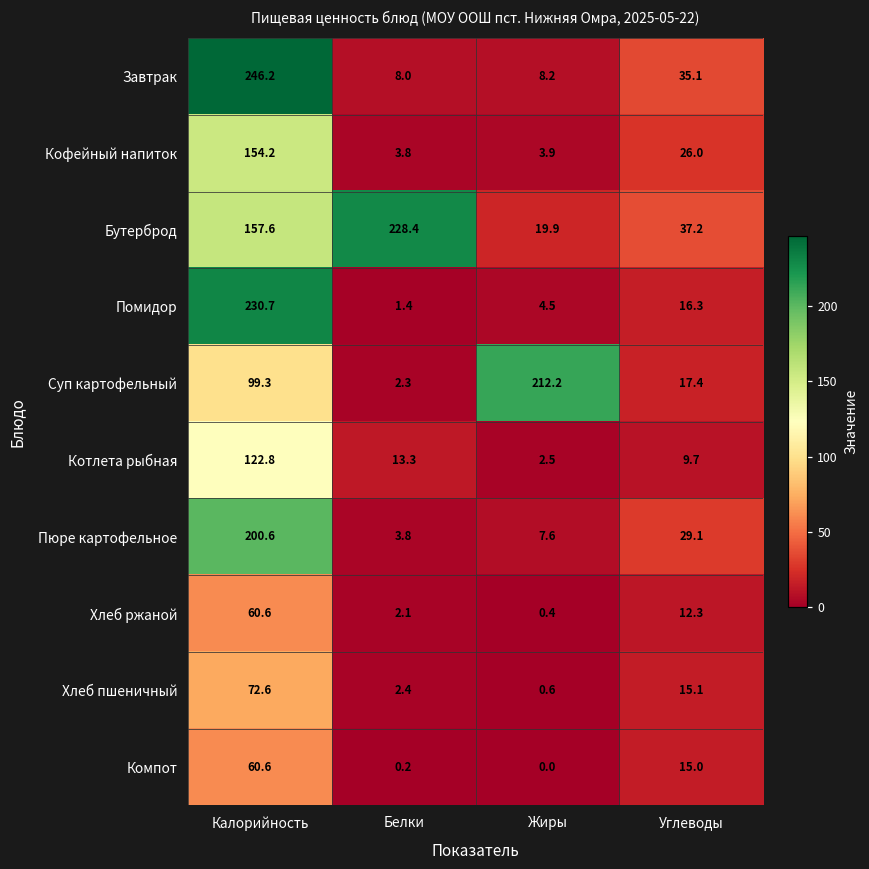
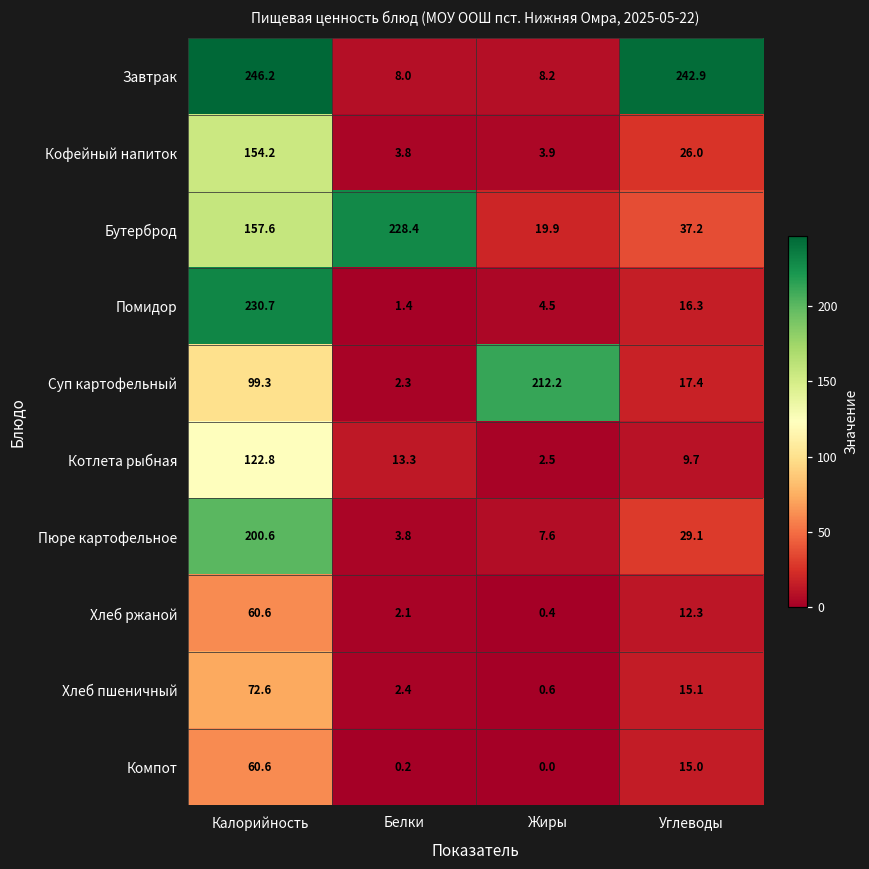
  {
    "Завтрак": {
      "Калорийность": 246.2,
      "Белки": 8.0,
      "Жиры": 8.2,
-     "Углеводы": 35.1
+     "Углеводы": 242.9
    },
    "Кофейный напиток": {
      "Калорийность": 154.2,
      "Белки": 3.8,
      "Жиры": 3.9,
      "Углеводы": 26.0
    },
    "Бутерброд": {
      "Калорийность": 157.6,
      "Белки": 228.4,
      "Жиры": 19.9,
      "Углеводы": 37.2
    },
    "Помидор": {
      "Калорийность": 230.7,
      "Белки": 1.4,
      "Жиры": 4.5,
      "Углеводы": 16.3
    },
    "Суп картофельный": {
      "Калорийность": 99.3,
      "Белки": 2.3,
      "Жиры": 212.2,
      "Углеводы": 17.4
    },
    "Котлета рыбная": {
      "Калорийность": 122.8,
      "Белки": 13.3,
      "Жиры": 2.5,
      "Углеводы": 9.7
    },
    "Пюре картофельное": {
      "Калорийность": 200.6,
      "Белки": 3.8,
      "Жиры": 7.6,
      "Углеводы": 29.1
    },
    "Хлеб ржаной": {
      "Калорийность": 60.6,
      "Белки": 2.1,
      "Жиры": 0.4,
      "Углеводы": 12.3
    },
    "Хлеб пшеничный": {
      "Калорийность": 72.6,
      "Белки": 2.4,
      "Жиры": 0.6,
      "Углеводы": 15.1
    },
    "Компот": {
      "Калорийность": 60.6,
      "Белки": 0.2,
      "Жиры": 0.0,
      "Углеводы": 15.0
    }
  }
